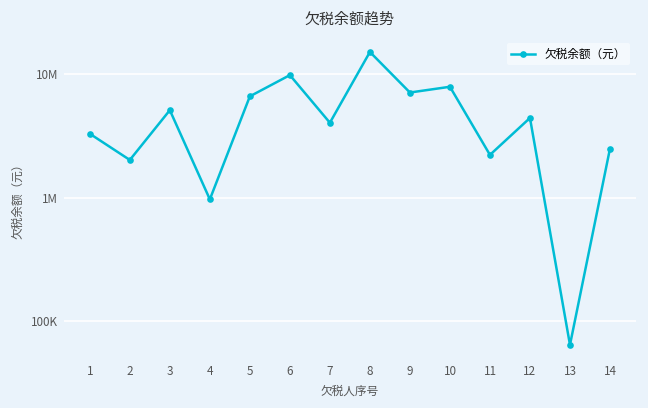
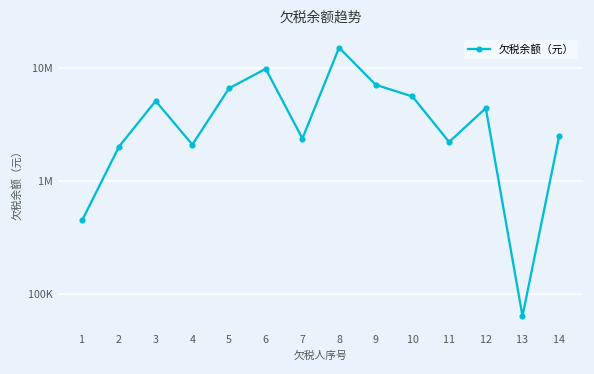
  {
-   "1": 3300000,
+   "1": 500000,
    "2": 2000000,
    "3": 5000000,
-   "4": 1000000,
+   "4": 2100000,
    "5": 7000000,
    "6": 10000000,
-   "7": 4000000,
+   "7": 2400000,
    "8": 15000000,
    "9": 7000000,
-   "10": 8000000,
+   "10": 6000000,
    "11": 2200000,
    "12": 4400000,
    "13": 60000,
    "14": 2500000
  }
